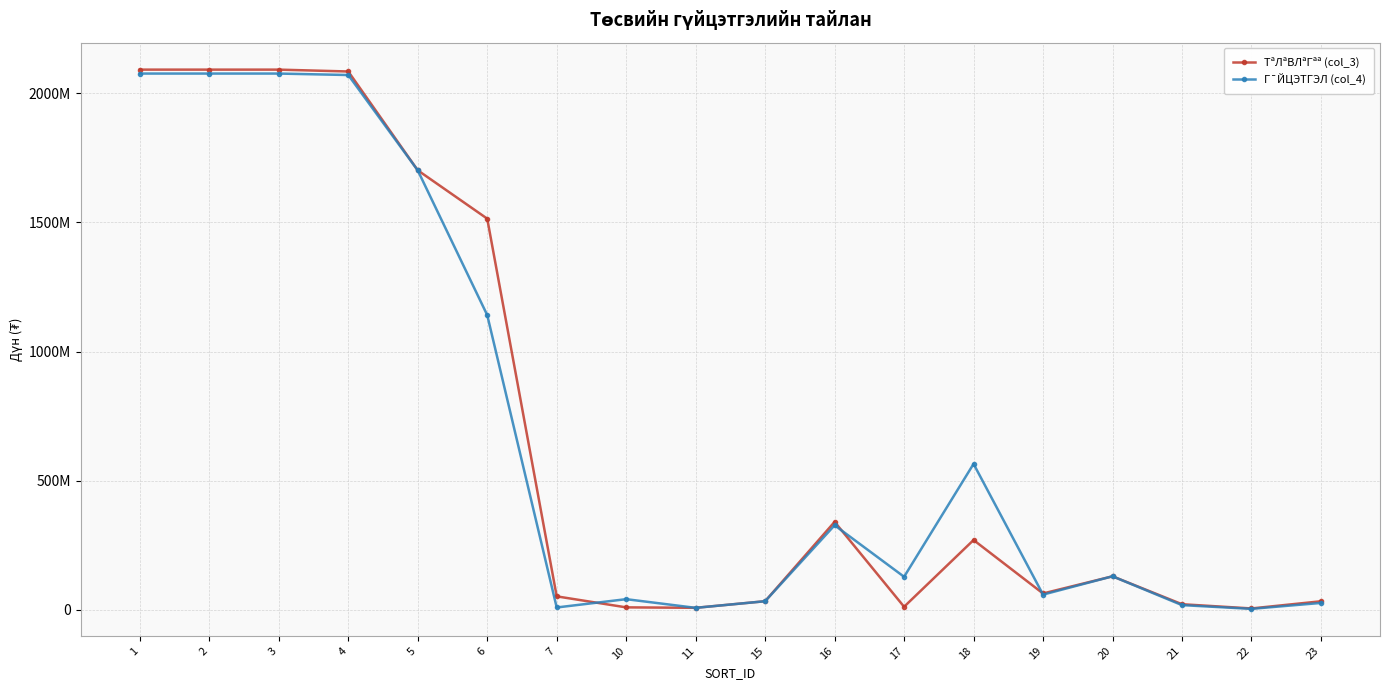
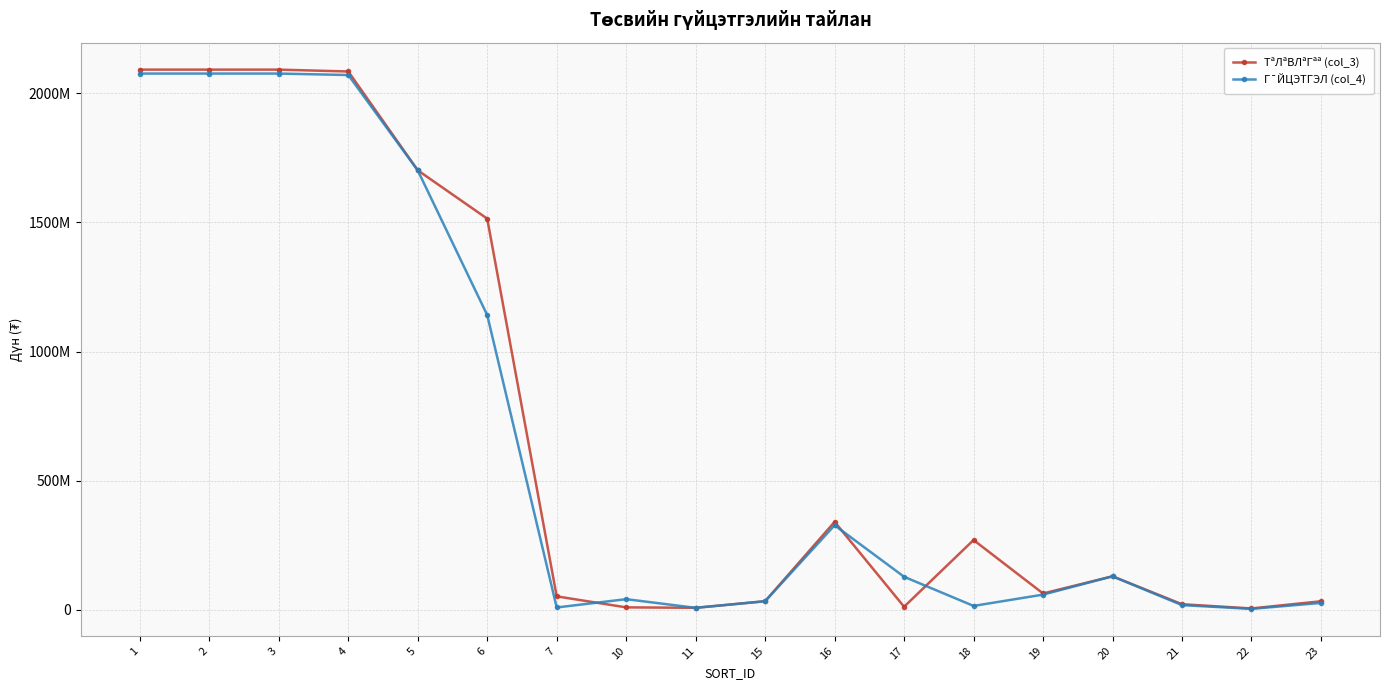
  {
    "ТªЛªВЛªГªª (col_3)": {
      "1": 2090000000,
      "2": 2090000000,
      "3": 2090000000,
      "4": 2080000000,
      "6": 1510000000,
      "7": 50000000,
      "10": 10000000,
      "16": 340000000,
      "17": 10000000,
      "18": 270000000
    },
    "Г¯ЙЦЭТГЭЛ (col_4)": {
      "1": 2080000000,
      "2": 2080000000,
      "3": 2080000000,
      "4": 2070000000,
      "6": 1140000000,
      "7": 10000000,
      "10": 40000000,
      "16": 330000000,
      "17": 130000000,
-     "18": 570000000
+     "18": 20000000
    }
  }
